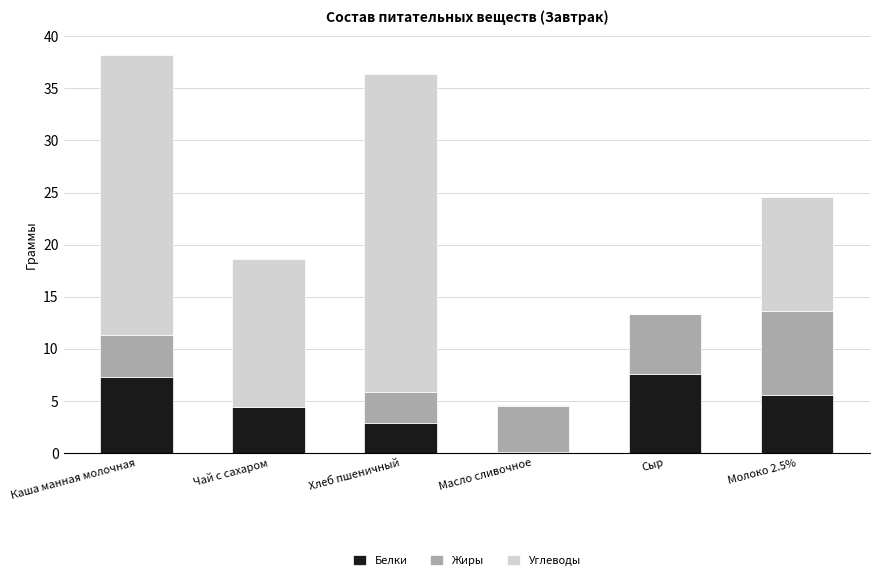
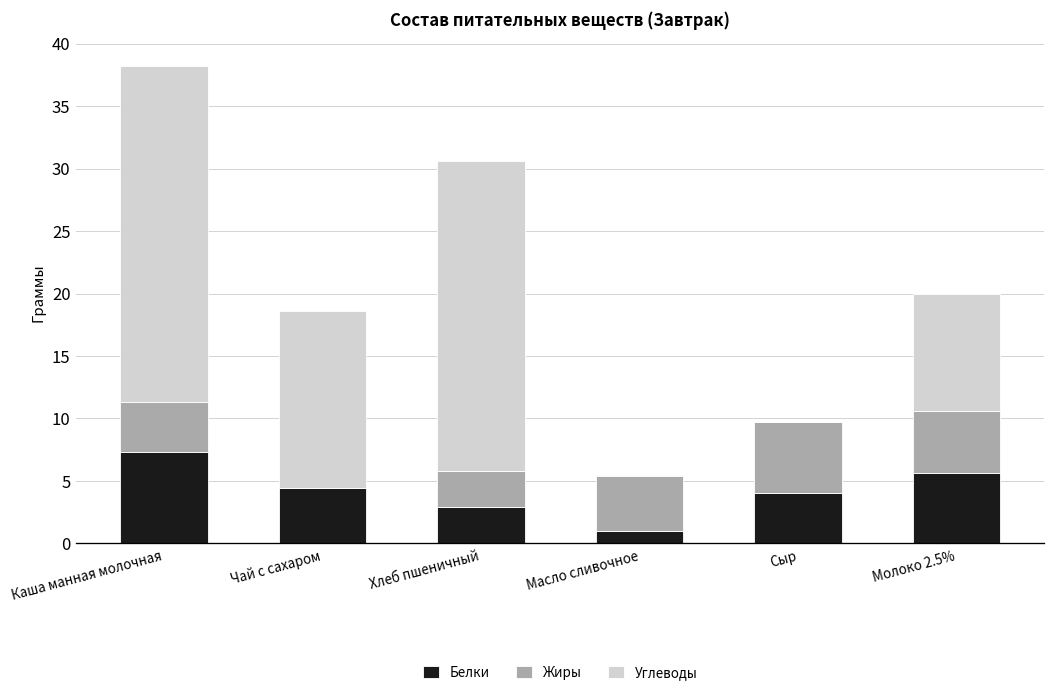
  {
    "Белки": {
      "Каша манная молочная": 7.3,
      "Чай с сахаром": 4.4,
      "Хлеб пшеничный": 2.9,
-     "Масло сливочное": 0.1,
-     "Сыр": 7.6,
+     "Масло сливочное": 1.0,
+     "Сыр": 4.0,
      "Молоко 2.5%": 5.6
    },
    "Жиры": {
      "Каша манная молочная": 4,
      "Чай с сахаром": 0,
      "Хлеб пшеничный": 3,
      "Масло сливочное": 4.4,
      "Сыр": 5.7,
-     "Молоко 2.5%": 8
+     "Молоко 2.5%": 5
    },
    "Углеводы": {
      "Каша манная молочная": 26.9,
      "Чай с сахаром": 14.2,
-     "Хлеб пшеничный": 30.6,
+     "Хлеб пшеничный": 24.8,
      "Сыр": 0.0,
-     "Молоко 2.5%": 11.0
+     "Молоко 2.5%": 9.4
    }
  }
